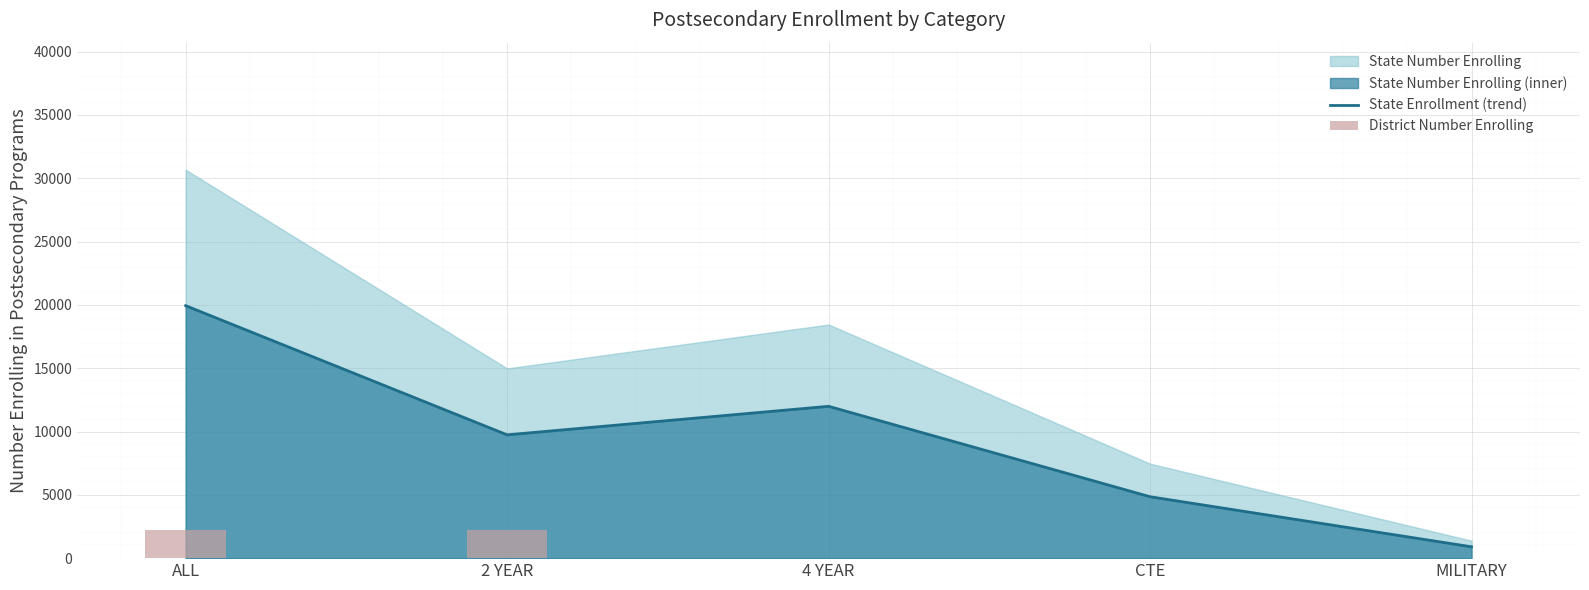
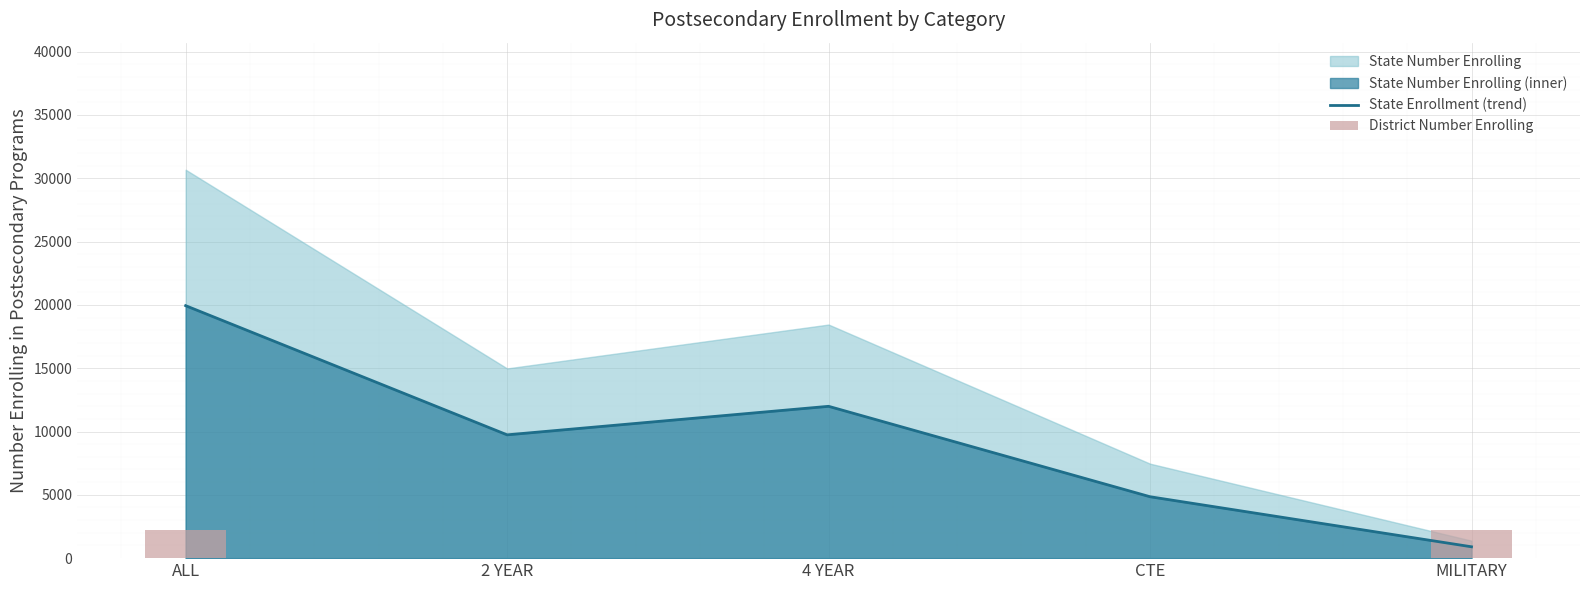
  {
    "State Number Enrolling (inner)": {
      "ALL": 19900,
      "2 YEAR": 9700,
      "4 YEAR": 12000,
      "CTE": 4800,
      "MILITARY": 900
    },
    "District Number Enrolling": {
      "ALL": 2200,
-     "2 YEAR": 2200,
+     "2 YEAR": 0,
      "CTE": 0,
-     "MILITARY": 0
+     "MILITARY": 2200
    }
  }
